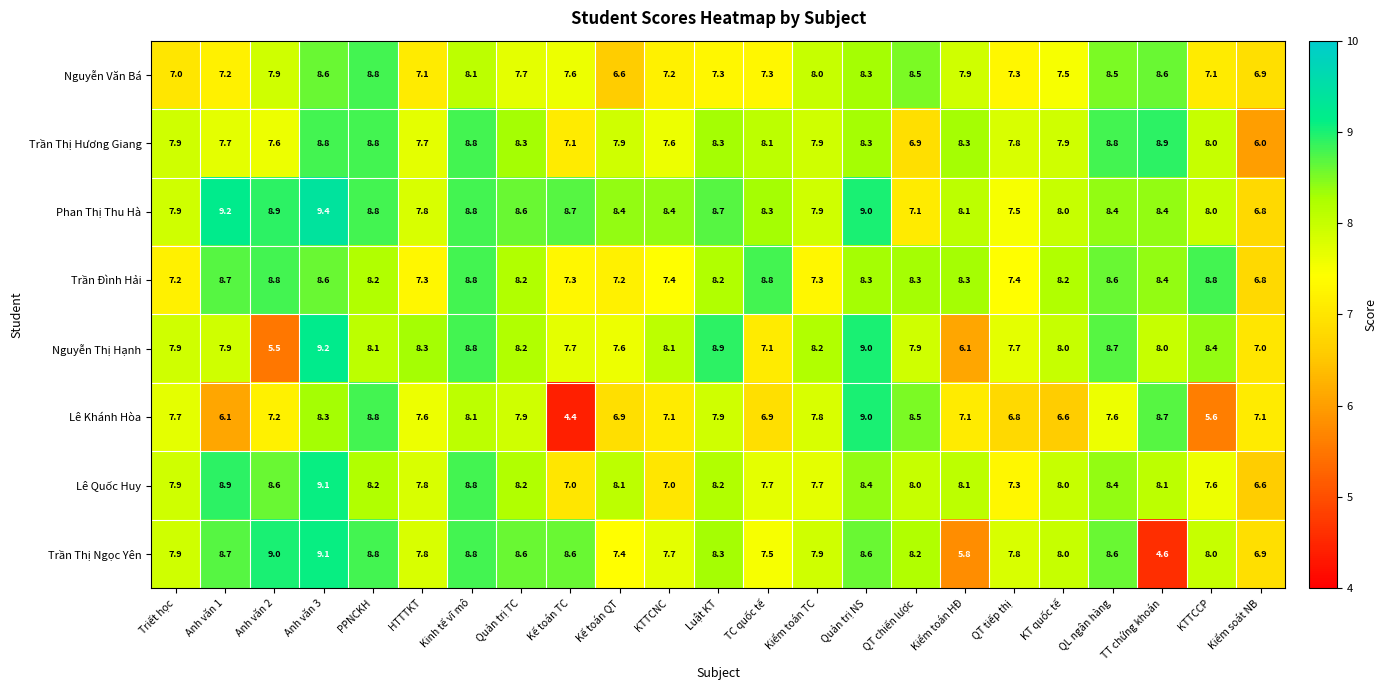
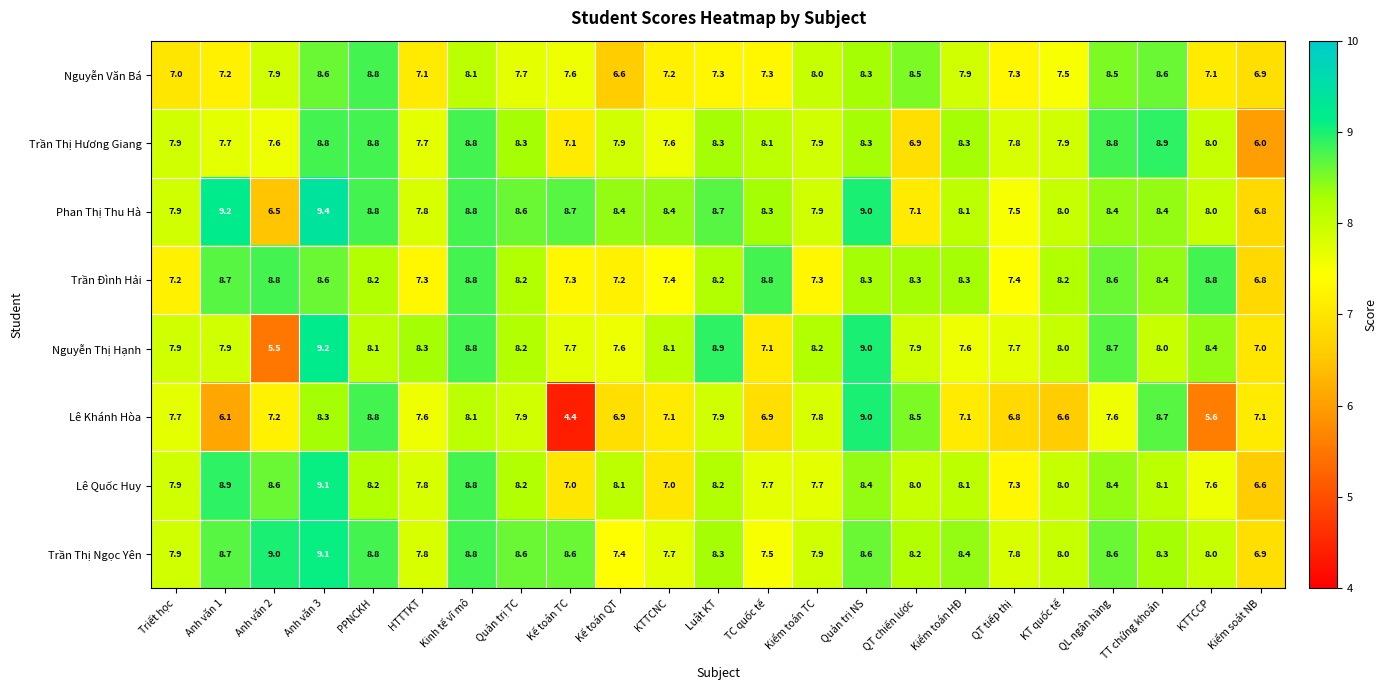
  {
    "Nguyễn Văn Bá": {
      "Triết học": 7.0,
      "Anh văn 1": 7.2,
      "Anh văn 2": 7.9,
      "Anh văn 3": 8.6,
      "PPNCKH": 8.8,
      "HTTTKT": 7.1,
      "Kinh tế vĩ mô": 8.1,
      "Quản trị TC": 7.7,
      "Kế toán TC": 7.6,
      "Kế toán QT": 6.6,
      "KTTCNC": 7.2,
      "Luật KT": 7.3,
      "TC quốc tế": 7.3,
      "Kiểm toán TC": 8.0,
      "Quản trị NS": 8.3,
      "QT chiến lược": 8.5,
      "Kiểm toán HĐ": 7.9,
      "QT tiếp thị": 7.3,
      "KT quốc tế": 7.5,
      "QL ngân hàng": 8.5,
      "TT chứng khoán": 8.6,
      "KTTCCP": 7.1,
      "Kiểm soát NB": 6.9
    },
    "Trần Thị Hương Giang": {
      "Triết học": 7.9,
      "Anh văn 1": 7.7,
      "Anh văn 2": 7.6,
      "Anh văn 3": 8.8,
      "PPNCKH": 8.8,
      "HTTTKT": 7.7,
      "Kinh tế vĩ mô": 8.8,
      "Quản trị TC": 8.3,
      "Kế toán TC": 7.1,
      "Kế toán QT": 7.9,
      "KTTCNC": 7.6,
      "Luật KT": 8.3,
      "TC quốc tế": 8.1,
      "Kiểm toán TC": 7.9,
      "Quản trị NS": 8.3,
      "QT chiến lược": 6.9,
      "Kiểm toán HĐ": 8.3,
      "QT tiếp thị": 7.8,
      "KT quốc tế": 7.9,
      "QL ngân hàng": 8.8,
      "TT chứng khoán": 8.9,
      "KTTCCP": 8.0,
      "Kiểm soát NB": 6.0
    },
    "Phan Thị Thu Hà": {
      "Triết học": 7.9,
      "Anh văn 1": 9.2,
-     "Anh văn 2": 8.9,
+     "Anh văn 2": 6.5,
      "Anh văn 3": 9.4,
      "PPNCKH": 8.8,
      "HTTTKT": 7.8,
      "Kinh tế vĩ mô": 8.8,
      "Quản trị TC": 8.6,
      "Kế toán TC": 8.7,
      "Kế toán QT": 8.4,
      "KTTCNC": 8.4,
      "Luật KT": 8.7,
      "TC quốc tế": 8.3,
      "Kiểm toán TC": 7.9,
      "Quản trị NS": 9.0,
      "QT chiến lược": 7.1,
      "Kiểm toán HĐ": 8.1,
      "QT tiếp thị": 7.5,
      "KT quốc tế": 8.0,
      "QL ngân hàng": 8.4,
      "TT chứng khoán": 8.4,
      "KTTCCP": 8.0,
      "Kiểm soát NB": 6.8
    },
    "Trần Đình Hải": {
      "Triết học": 7.2,
      "Anh văn 1": 8.7,
      "Anh văn 2": 8.8,
      "Anh văn 3": 8.6,
      "PPNCKH": 8.2,
      "HTTTKT": 7.3,
      "Kinh tế vĩ mô": 8.8,
      "Quản trị TC": 8.2,
      "Kế toán TC": 7.3,
      "Kế toán QT": 7.2,
      "KTTCNC": 7.4,
      "Luật KT": 8.2,
      "TC quốc tế": 8.8,
      "Kiểm toán TC": 7.3,
      "Quản trị NS": 8.3,
      "QT chiến lược": 8.3,
      "Kiểm toán HĐ": 8.3,
      "QT tiếp thị": 7.4,
      "KT quốc tế": 8.2,
      "QL ngân hàng": 8.6,
      "TT chứng khoán": 8.4,
      "KTTCCP": 8.8,
      "Kiểm soát NB": 6.8
    },
    "Nguyễn Thị Hạnh": {
      "Triết học": 7.9,
      "Anh văn 1": 7.9,
      "Anh văn 2": 5.5,
      "Anh văn 3": 9.2,
      "PPNCKH": 8.1,
      "HTTTKT": 8.3,
      "Kinh tế vĩ mô": 8.8,
      "Quản trị TC": 8.2,
      "Kế toán TC": 7.7,
      "Kế toán QT": 7.6,
      "KTTCNC": 8.1,
      "Luật KT": 8.9,
      "TC quốc tế": 7.1,
      "Kiểm toán TC": 8.2,
      "Quản trị NS": 9.0,
      "QT chiến lược": 7.9,
-     "Kiểm toán HĐ": 6.1,
+     "Kiểm toán HĐ": 7.6,
      "QT tiếp thị": 7.7,
      "KT quốc tế": 8.0,
      "QL ngân hàng": 8.7,
      "TT chứng khoán": 8.0,
      "KTTCCP": 8.4,
      "Kiểm soát NB": 7.0
    },
    "Lê Khánh Hòa": {
      "Triết học": 7.7,
      "Anh văn 1": 6.1,
      "Anh văn 2": 7.2,
      "Anh văn 3": 8.3,
      "PPNCKH": 8.8,
      "HTTTKT": 7.6,
      "Kinh tế vĩ mô": 8.1,
      "Quản trị TC": 7.9,
      "Kế toán TC": 4.4,
      "Kế toán QT": 6.9,
      "KTTCNC": 7.1,
      "Luật KT": 7.9,
      "TC quốc tế": 6.9,
      "Kiểm toán TC": 7.8,
      "Quản trị NS": 9.0,
      "QT chiến lược": 8.5,
      "Kiểm toán HĐ": 7.1,
      "QT tiếp thị": 6.8,
      "KT quốc tế": 6.6,
      "QL ngân hàng": 7.6,
      "TT chứng khoán": 8.7,
      "KTTCCP": 5.6,
      "Kiểm soát NB": 7.1
    },
    "Lê Quốc Huy": {
      "Triết học": 7.9,
      "Anh văn 1": 8.9,
      "Anh văn 2": 8.6,
      "Anh văn 3": 9.1,
      "PPNCKH": 8.2,
      "HTTTKT": 7.8,
      "Kinh tế vĩ mô": 8.8,
      "Quản trị TC": 8.2,
      "Kế toán TC": 7.0,
      "Kế toán QT": 8.1,
      "KTTCNC": 7.0,
      "Luật KT": 8.2,
      "TC quốc tế": 7.7,
      "Kiểm toán TC": 7.7,
      "Quản trị NS": 8.4,
      "QT chiến lược": 8.0,
      "Kiểm toán HĐ": 8.1,
      "QT tiếp thị": 7.3,
      "KT quốc tế": 8.0,
      "QL ngân hàng": 8.4,
      "TT chứng khoán": 8.1,
      "KTTCCP": 7.6,
      "Kiểm soát NB": 6.6
    },
    "Trần Thị Ngọc Yên": {
      "Triết học": 7.9,
      "Anh văn 1": 8.7,
      "Anh văn 2": 9.0,
      "Anh văn 3": 9.1,
      "PPNCKH": 8.8,
      "HTTTKT": 7.8,
      "Kinh tế vĩ mô": 8.8,
      "Quản trị TC": 8.6,
      "Kế toán TC": 8.6,
      "Kế toán QT": 7.4,
      "KTTCNC": 7.7,
      "Luật KT": 8.3,
      "TC quốc tế": 7.5,
      "Kiểm toán TC": 7.9,
      "Quản trị NS": 8.6,
      "QT chiến lược": 8.2,
-     "Kiểm toán HĐ": 5.8,
+     "Kiểm toán HĐ": 8.4,
      "QT tiếp thị": 7.8,
      "KT quốc tế": 8.0,
      "QL ngân hàng": 8.6,
-     "TT chứng khoán": 4.6,
+     "TT chứng khoán": 8.3,
      "KTTCCP": 8.0,
      "Kiểm soát NB": 6.9
    }
  }
